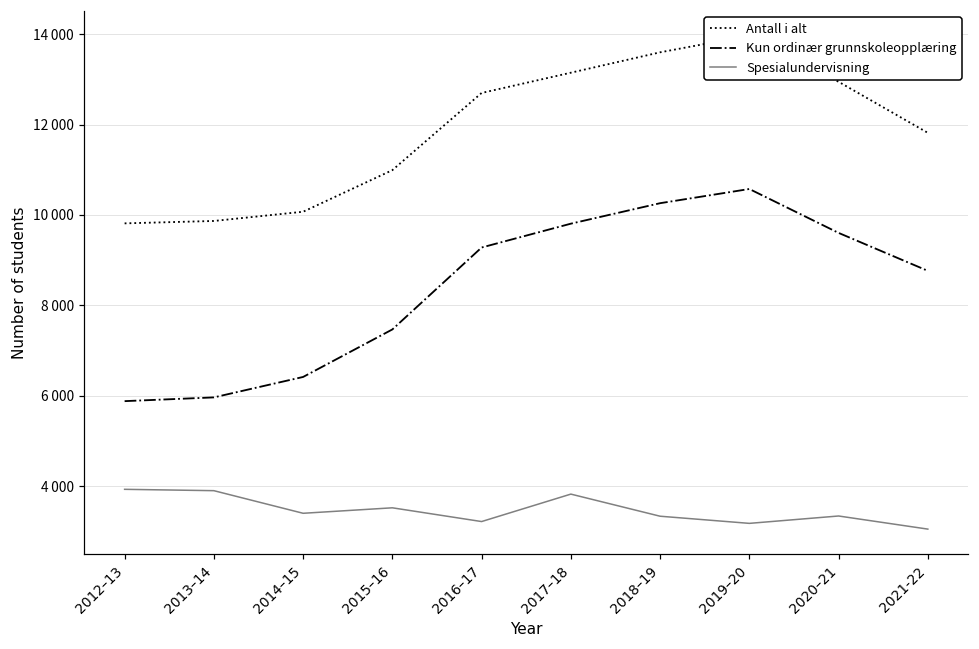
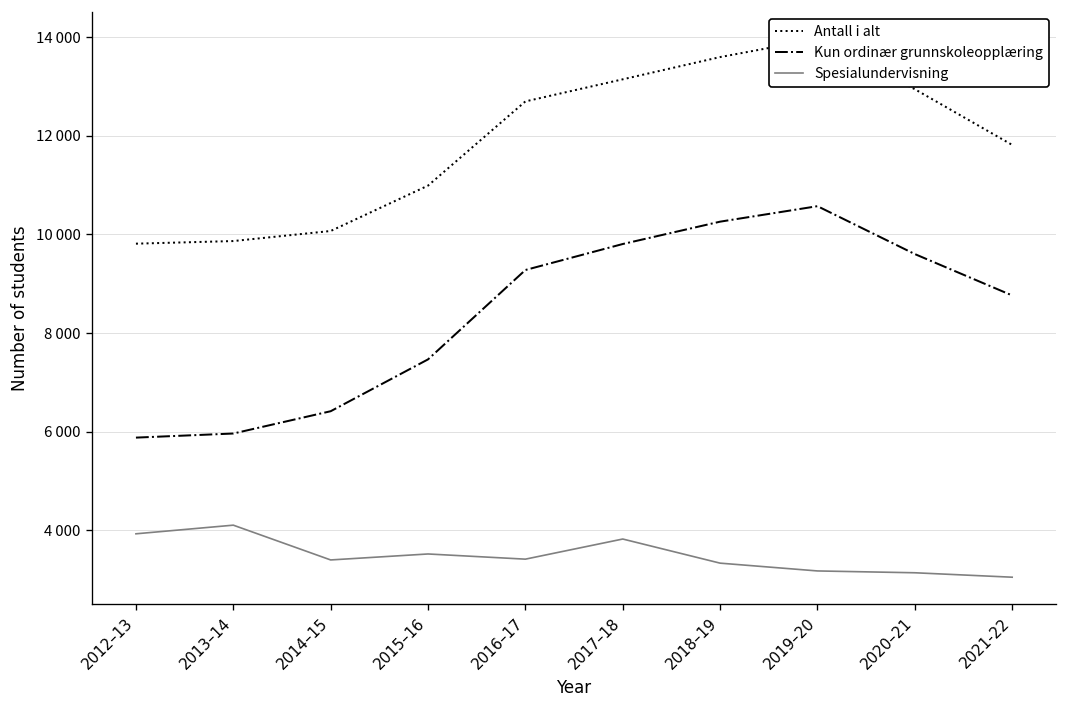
  {
    "Spesialundervisning": {
      "2012–13": 3900,
-     "2013–14": 3900,
+     "2013–14": 4100,
      "2014–15": 3400,
      "2015–16": 3500,
-     "2016–17": 3200,
+     "2016–17": 3400,
      "2017–18": 3800,
      "2018–19": 3300,
      "2019–20": 3200,
-     "2020–21": 3300,
+     "2020–21": 3100,
      "2021-22": 3100
    }
  }
